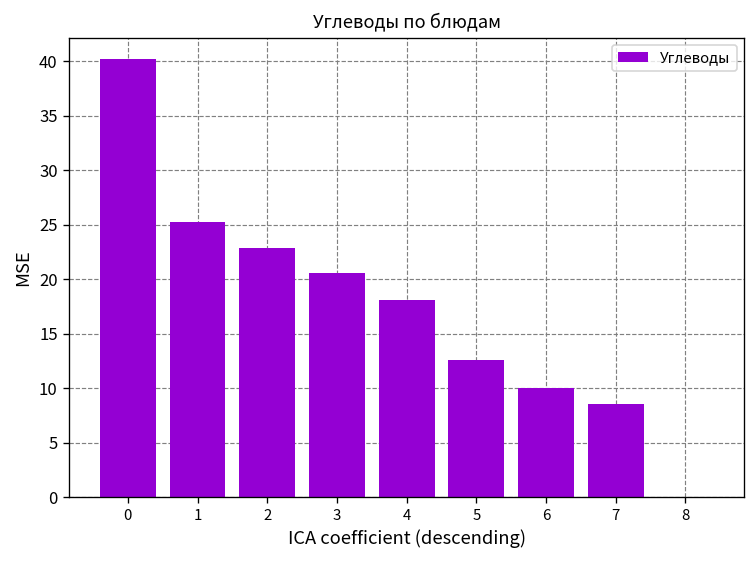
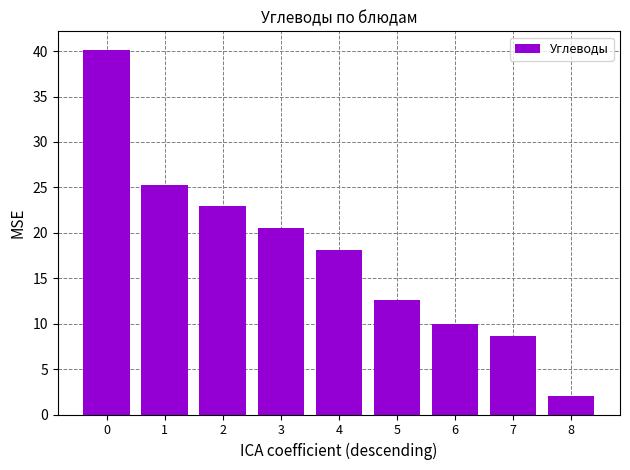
  {
    "0": 40,
    "1": 25,
    "2": 23,
    "3": 21,
    "4": 18,
    "5": 13,
    "6": 10,
    "7": 9,
-   "8": 0
+   "8": 2
  }
